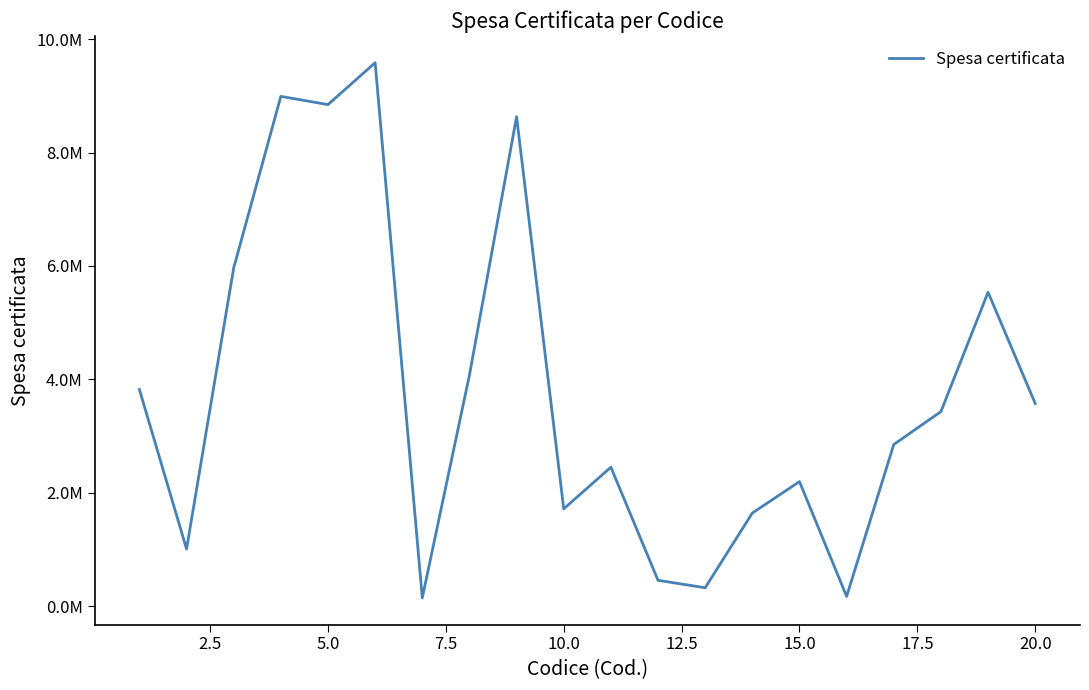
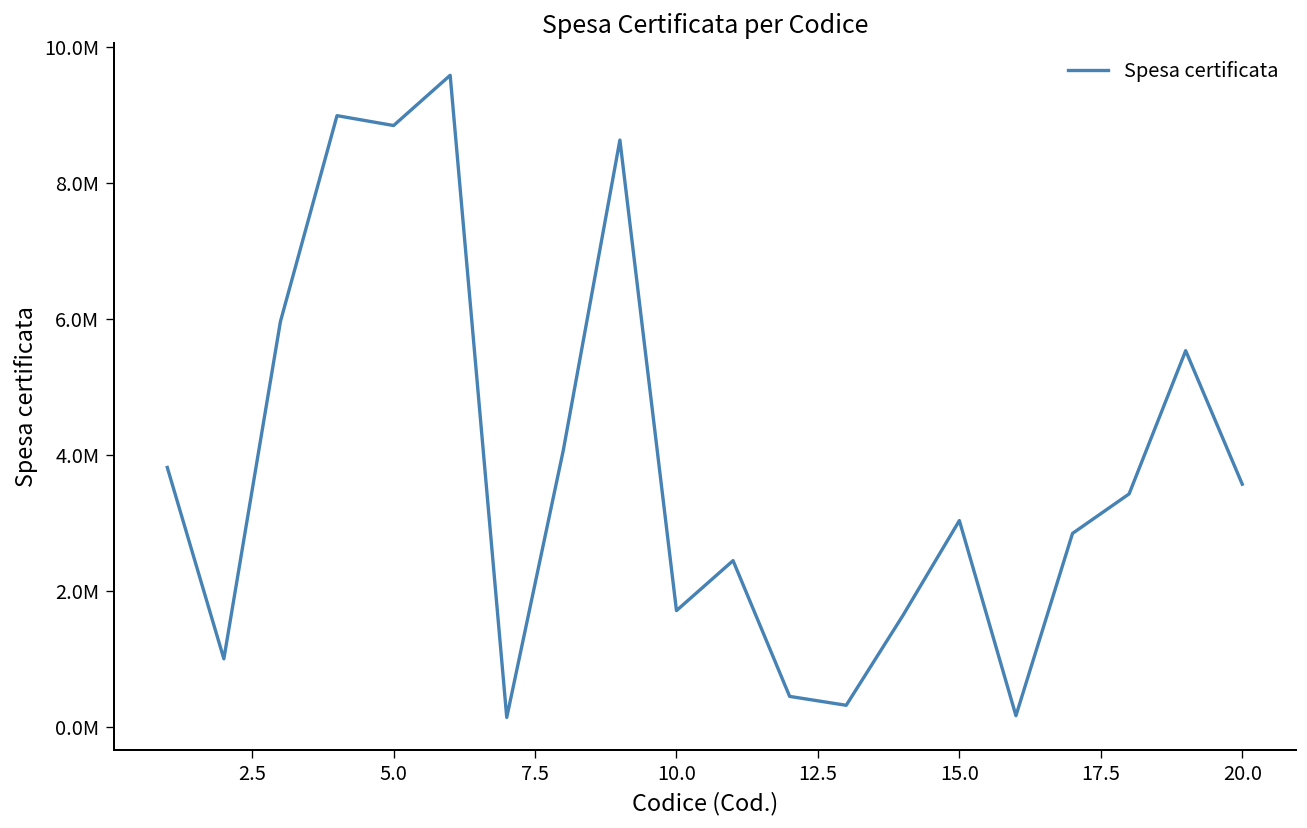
  {
    "5.0": 8800000,
    "10.0": 1700000,
-   "15.0": 2200000,
+   "15.0": 3000000,
    "20.0": 3600000
  }
